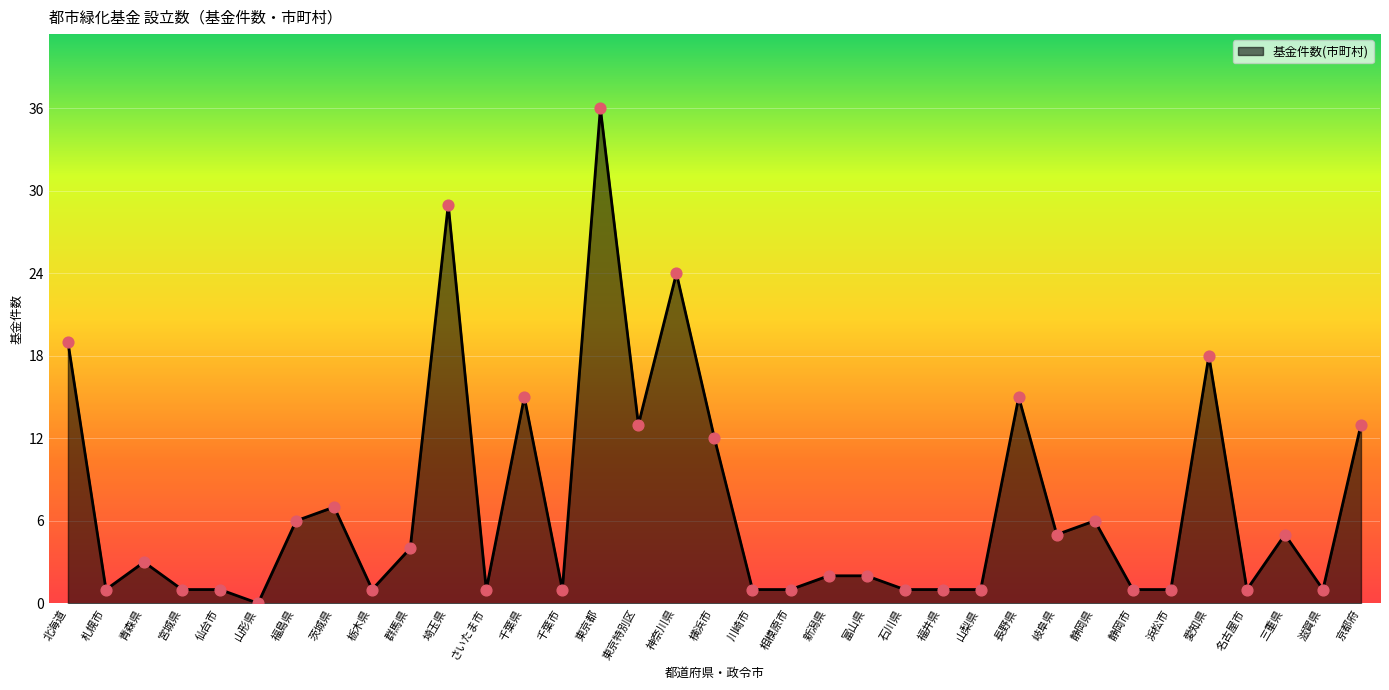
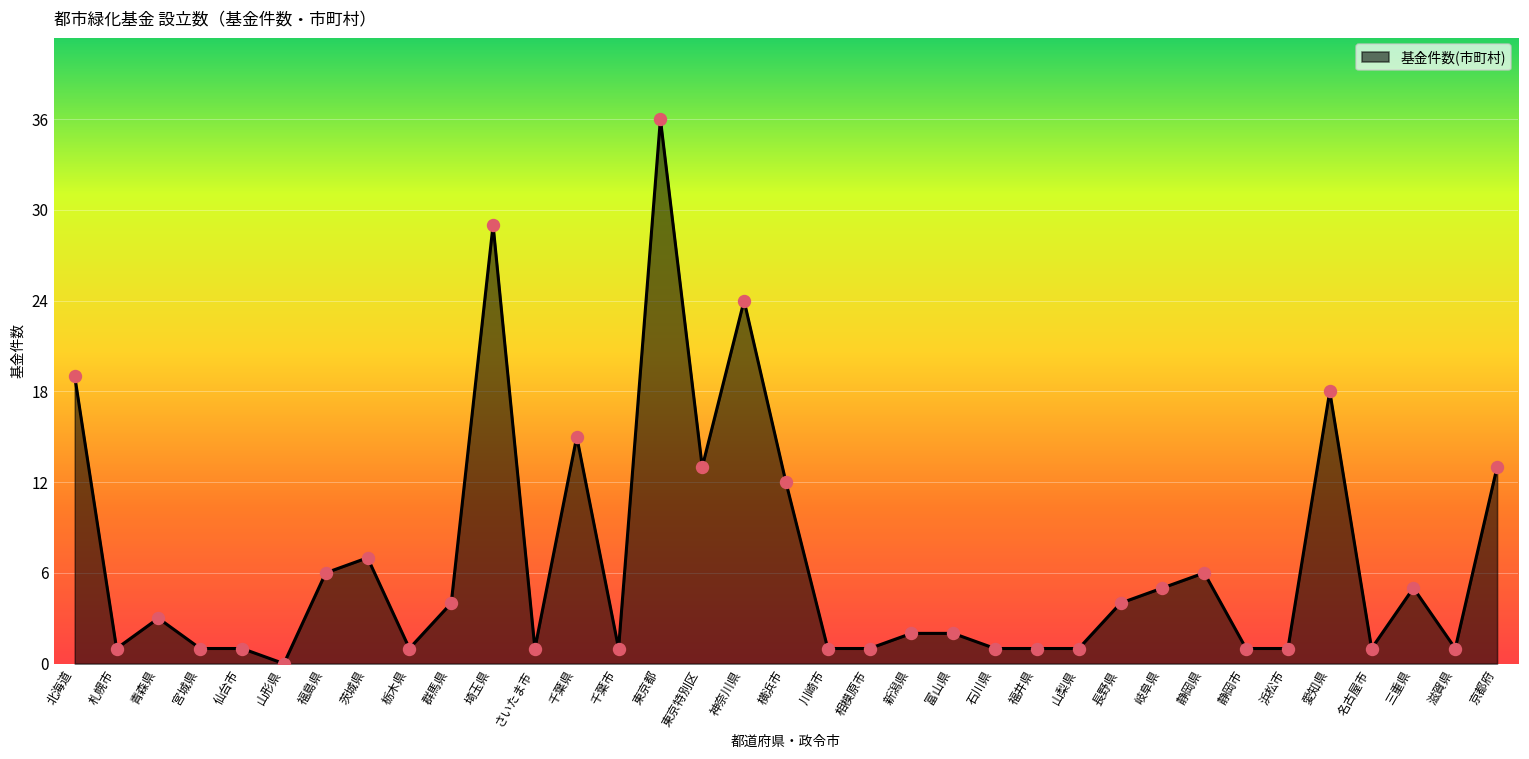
  {
    "北海道": 19,
    "札幌市": 1,
    "青森県": 3,
    "宮城県": 1,
    "仙台市": 1,
    "山形県": 0,
    "福島県": 6,
    "茨城県": 7,
    "栃木県": 1,
    "群馬県": 4,
    "埼玉県": 29,
    "さいたま市": 1,
    "千葉県": 15,
    "千葉市": 1,
    "東京都": 36,
    "東京特別区": 13,
    "神奈川県": 24,
    "横浜市": 12,
    "川崎市": 1,
    "相模原市": 1,
    "新潟県": 2,
    "富山県": 2,
    "石川県": 1,
    "福井県": 1,
    "山梨県": 1,
-   "長野県": 15,
+   "長野県": 4,
    "岐阜県": 5,
    "静岡県": 6,
    "静岡市": 1,
    "浜松市": 1,
    "愛知県": 18,
    "名古屋市": 1,
    "三重県": 5,
    "滋賀県": 1,
    "京都府": 13
  }
